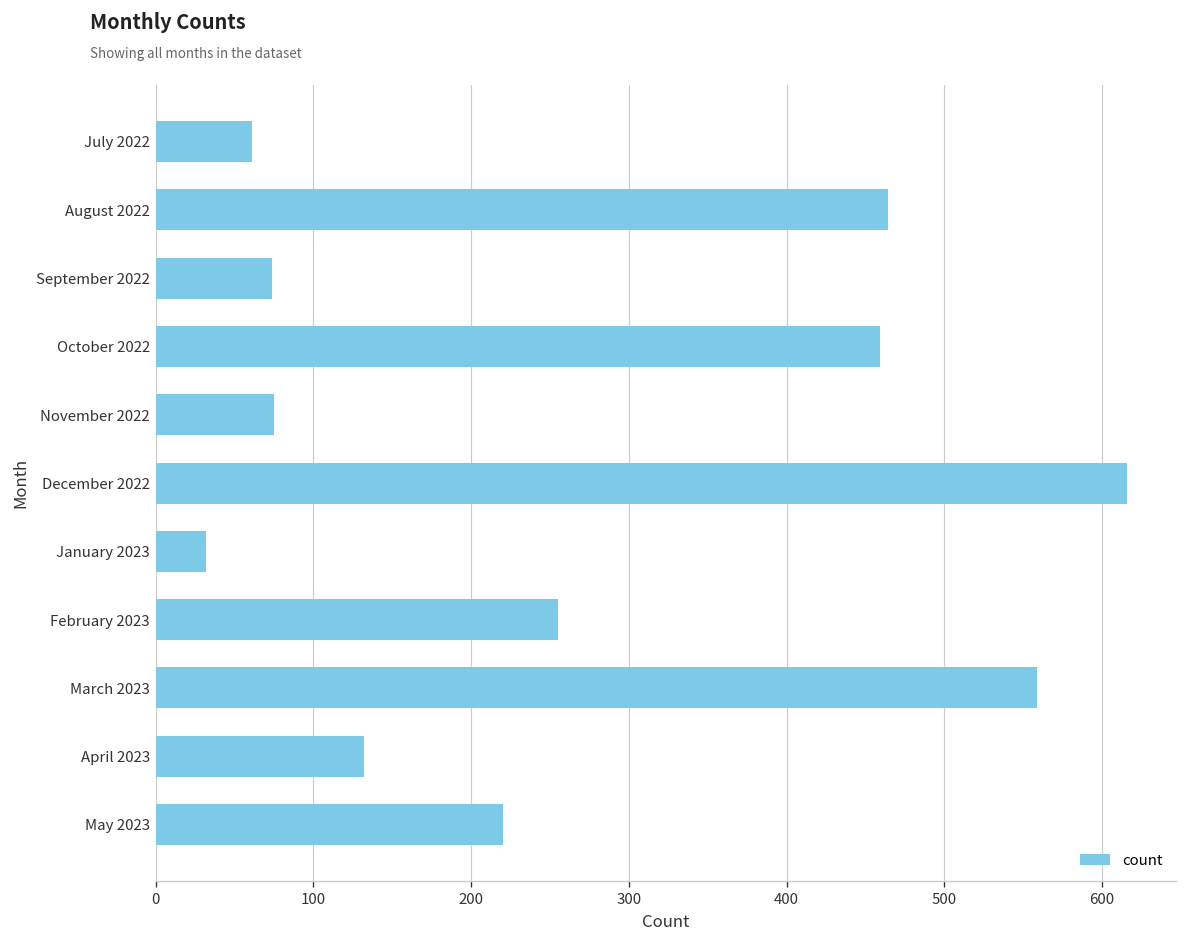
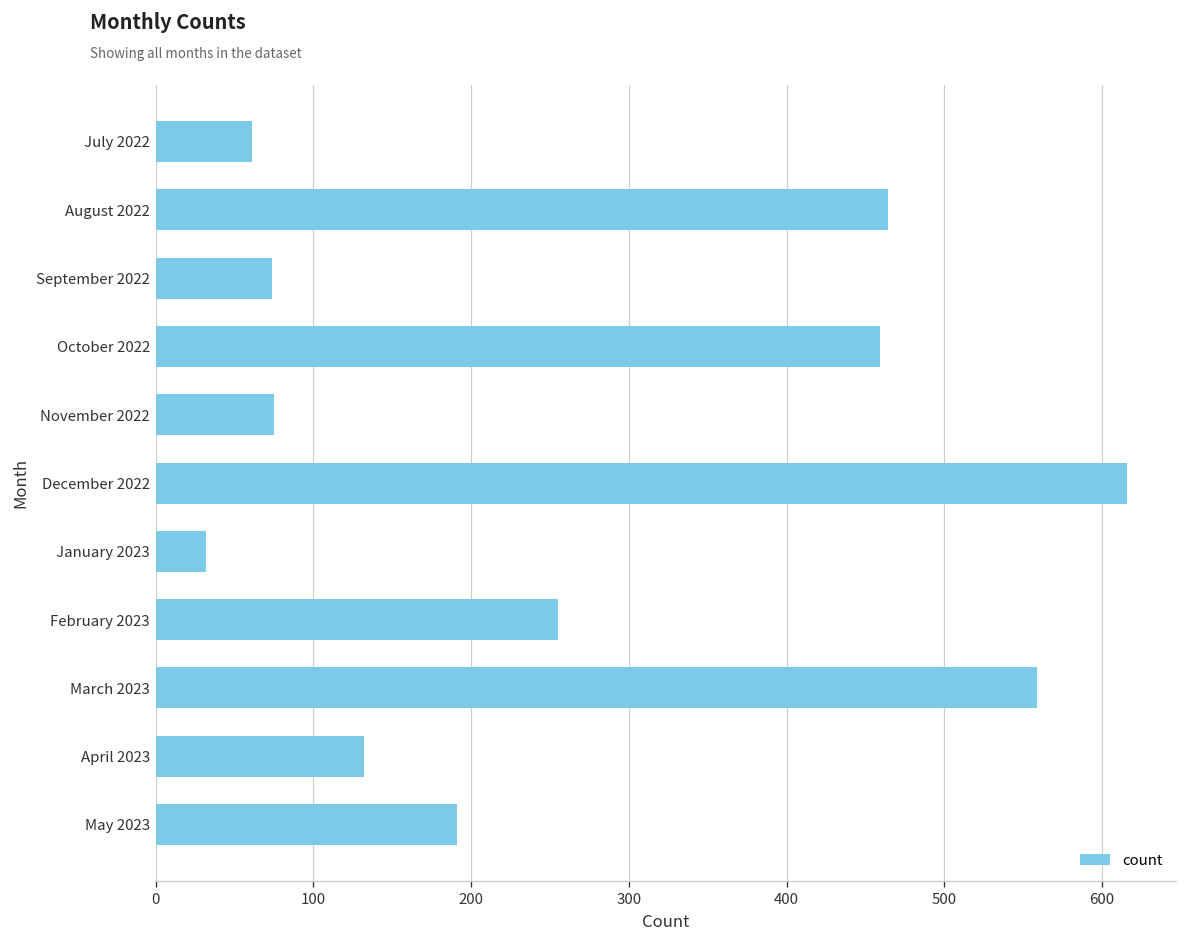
  {
    "July 2022": 61,
    "August 2022": 464,
    "September 2022": 74,
    "October 2022": 459,
    "November 2022": 75,
    "December 2022": 616,
    "January 2023": 32,
    "February 2023": 255,
    "March 2023": 559,
    "April 2023": 132,
-   "May 2023": 220
+   "May 2023": 191
  }
